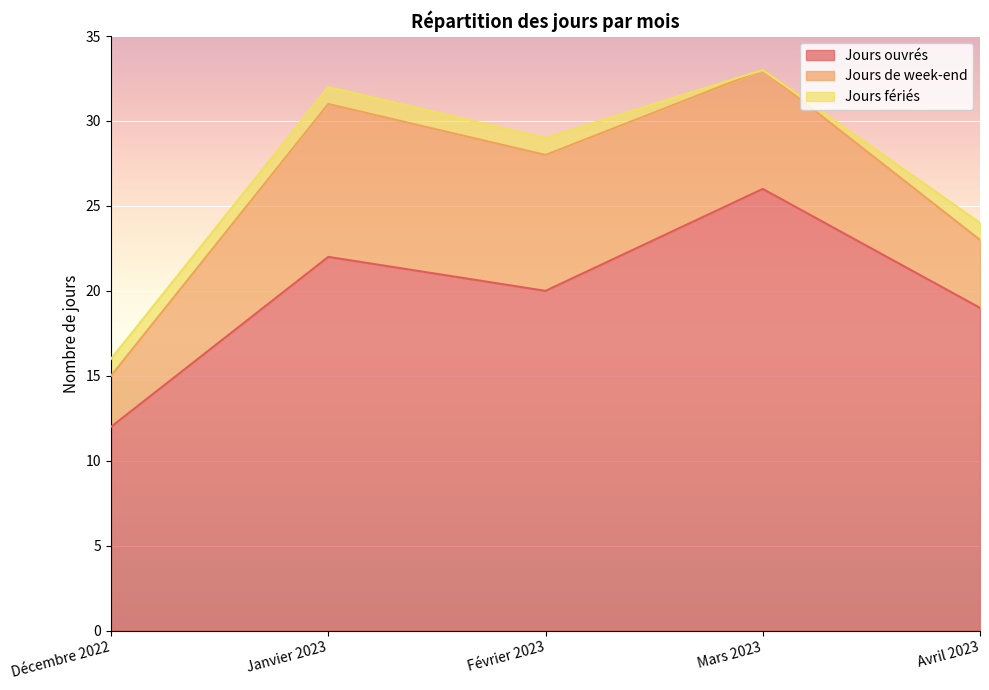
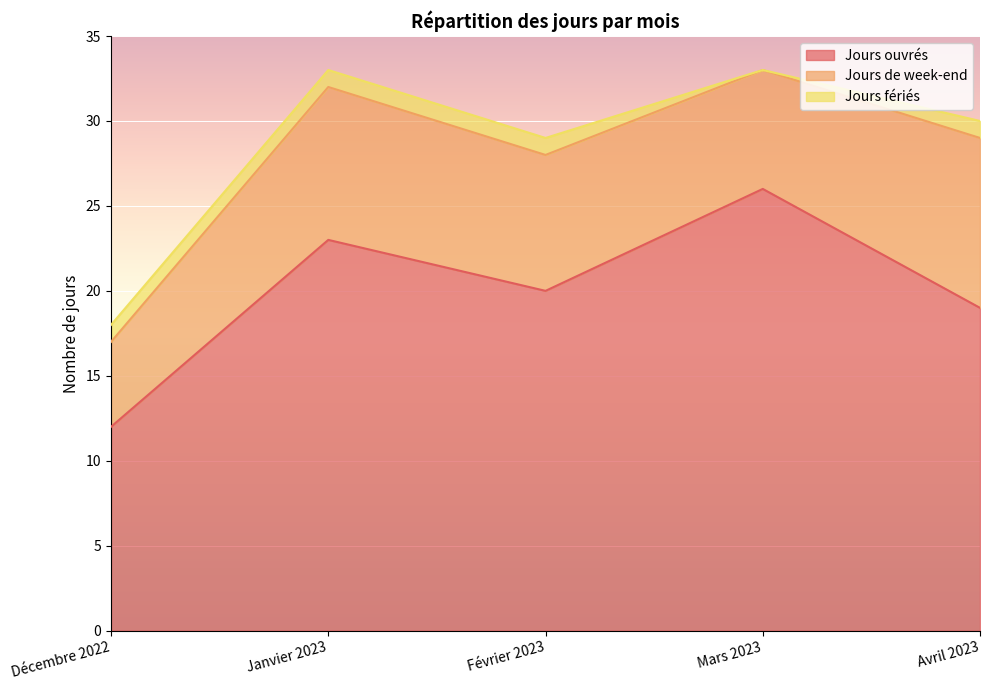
  {
    "Jours ouvrés": {
      "Décembre 2022": 12,
-     "Janvier 2023": 22,
+     "Janvier 2023": 23,
      "Février 2023": 20,
      "Mars 2023": 26,
      "Avril 2023": 19
    },
    "Jours de week-end": {
-     "Décembre 2022": 3,
+     "Décembre 2022": 5,
      "Janvier 2023": 9,
      "Février 2023": 8,
-     "Avril 2023": 4
+     "Avril 2023": 10
    },
    "Jours fériés": {
      "Décembre 2022": 1,
      "Janvier 2023": 1,
      "Février 2023": 1,
      "Avril 2023": 1
    }
  }
